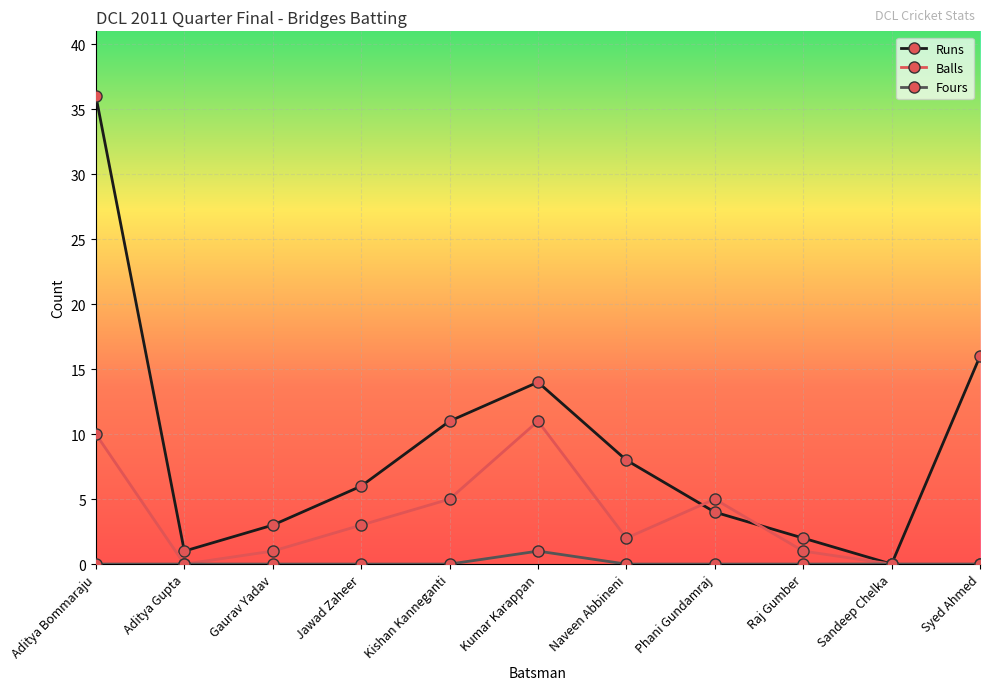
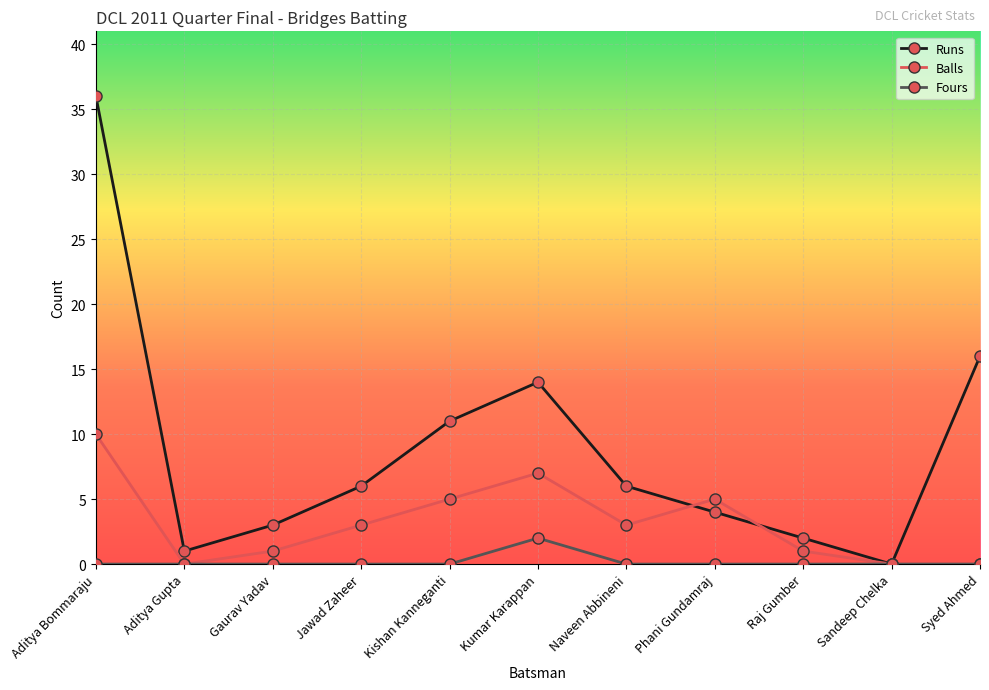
  {
    "Runs": {
      "Aditya Bommaraju": 36,
      "Aditya Gupta": 1,
      "Gaurav Yadav": 3,
      "Jawad Zaheer": 6,
      "Kishan Kanneganti": 11,
      "Kumar Karappan": 14,
-     "Naveen Abbineni": 8,
+     "Naveen Abbineni": 6,
      "Phani Gundamraj": 4,
      "Raj Gumber": 2,
      "Syed Ahmed": 16
    },
    "Balls": {
      "Aditya Bommaraju": 10,
      "Gaurav Yadav": 1,
      "Jawad Zaheer": 3,
      "Kishan Kanneganti": 5,
-     "Kumar Karappan": 11,
-     "Naveen Abbineni": 2,
+     "Kumar Karappan": 7,
+     "Naveen Abbineni": 3,
      "Phani Gundamraj": 5,
      "Raj Gumber": 1
    },
    "Fours": {
      "Aditya Bommaraju": 0,
      "Gaurav Yadav": 0,
      "Jawad Zaheer": 0,
      "Kishan Kanneganti": 0,
-     "Kumar Karappan": 1,
+     "Kumar Karappan": 2,
      "Naveen Abbineni": 0,
      "Phani Gundamraj": 0,
      "Raj Gumber": 0
    }
  }
